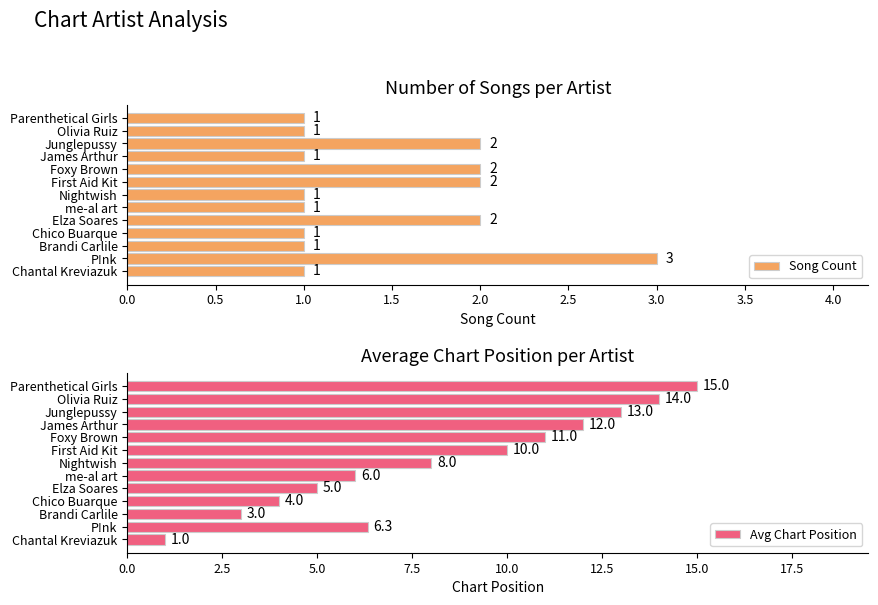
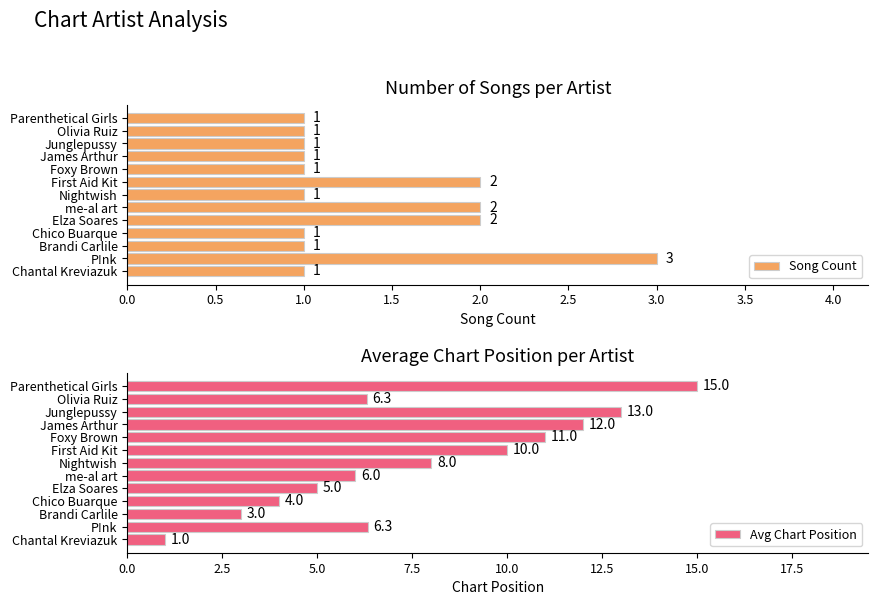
  {
    "Number of Songs per Artist": {
      "Parenthetical Girls": 1,
      "Olivia Ruiz": 1,
-     "Junglepussy": 2,
+     "Junglepussy": 1,
      "James Arthur": 1,
-     "Foxy Brown": 2,
+     "Foxy Brown": 1,
      "First Aid Kit": 2,
      "Nightwish": 1,
-     "me-al art": 1,
+     "me-al art": 2,
      "Elza Soares": 2,
      "Chico Buarque": 1,
      "Brandi Carlile": 1,
      "P!nk": 3,
      "Chantal Kreviazuk": 1
    },
    "Average Chart Position per Artist": {
      "Parenthetical Girls": 15.0,
-     "Olivia Ruiz": 14.0,
+     "Olivia Ruiz": 6.3,
      "Junglepussy": 13.0,
      "James Arthur": 12.0,
      "Foxy Brown": 11.0,
      "First Aid Kit": 10.0,
      "Nightwish": 8.0,
      "me-al art": 6.0,
      "Elza Soares": 5.0,
      "Chico Buarque": 4.0,
      "Brandi Carlile": 3.0,
      "P!nk": 6.3,
      "Chantal Kreviazuk": 1.0
    }
  }
